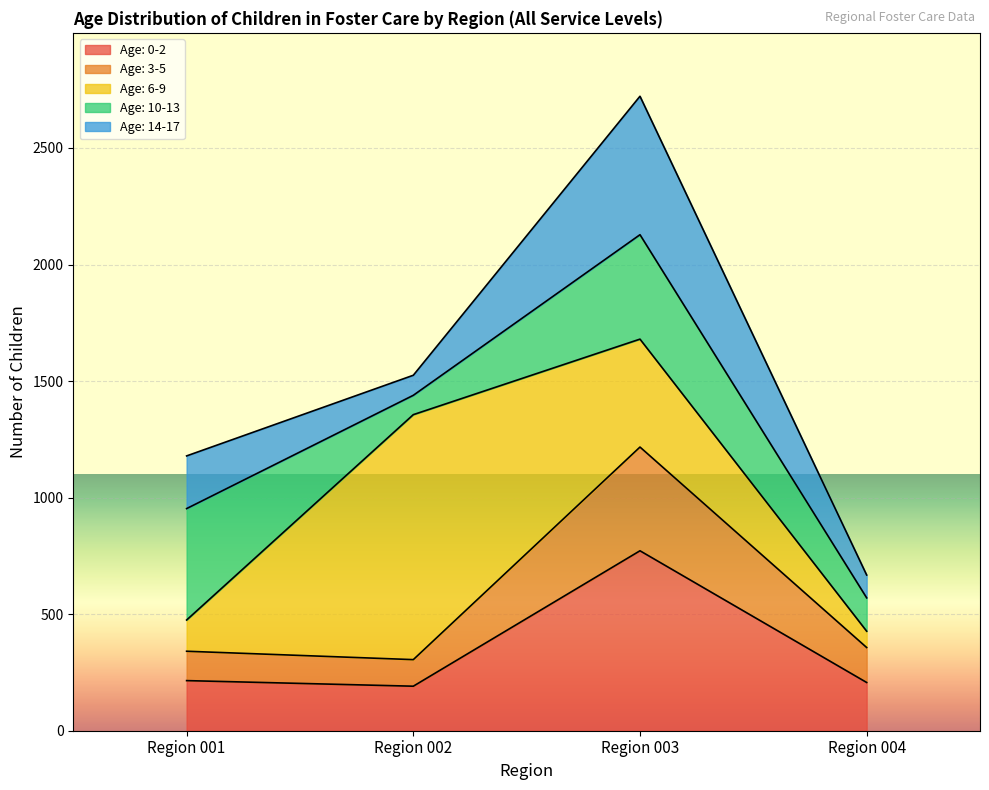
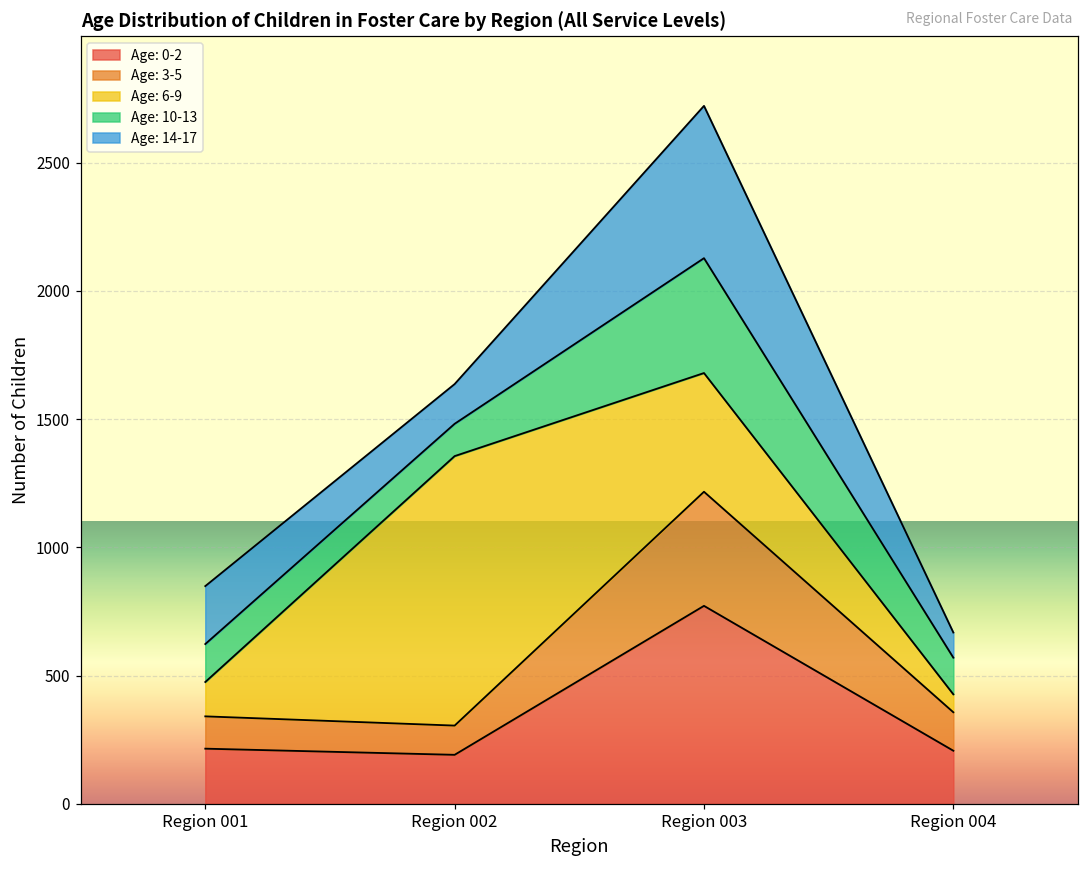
  {
    "Age: 6-9": {
      "Region 001": 130,
      "Region 002": 1050,
      "Region 003": 460,
      "Region 004": 70
    },
    "Age: 10-13": {
-     "Region 001": 480,
-     "Region 002": 80,
+     "Region 001": 150,
+     "Region 002": 130,
      "Region 003": 450,
      "Region 004": 140
    },
    "Age: 14-17": {
      "Region 001": 230,
-     "Region 002": 90,
+     "Region 002": 160,
      "Region 003": 590,
      "Region 004": 100
    }
  }
